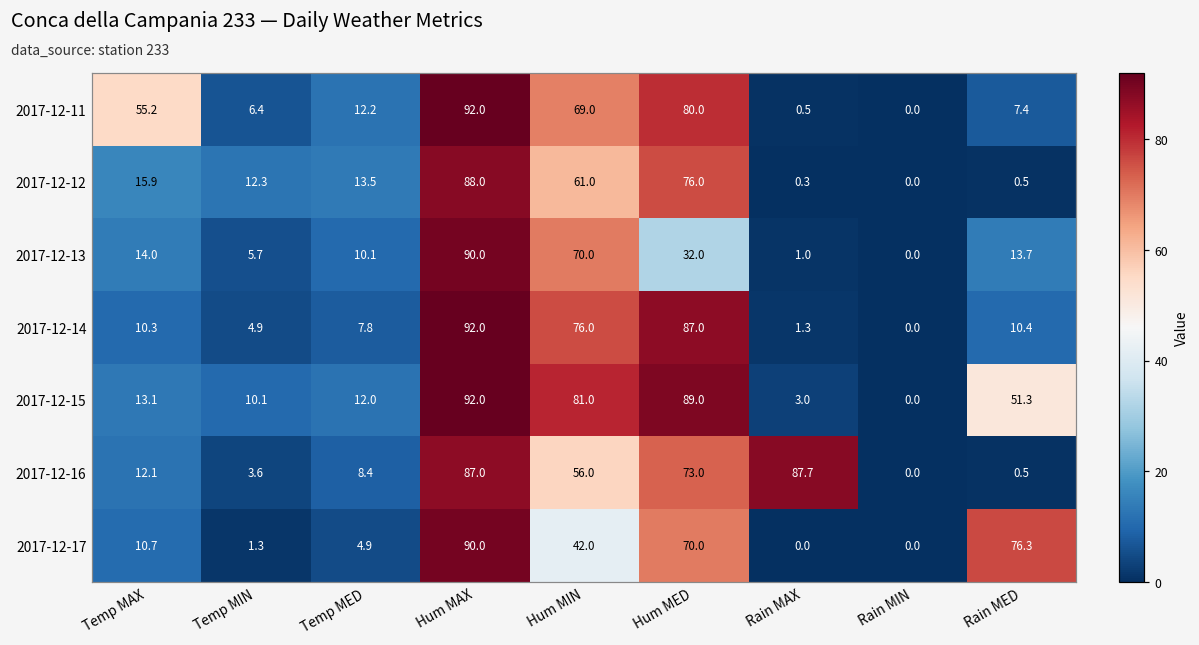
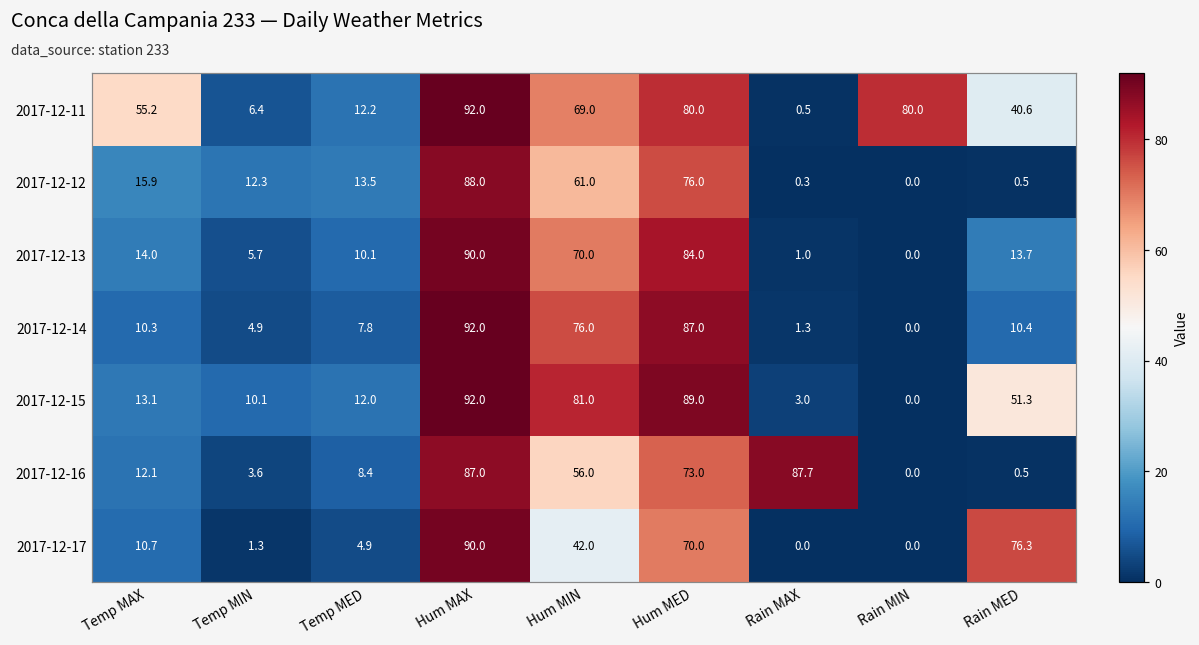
  {
    "2017-12-11": {
      "Temp MAX": 55.2,
      "Temp MIN": 6.4,
      "Temp MED": 12.2,
      "Hum MAX": 92.0,
      "Hum MIN": 69.0,
      "Hum MED": 80.0,
      "Rain MAX": 0.5,
-     "Rain MIN": 0.0,
-     "Rain MED": 7.4
+     "Rain MIN": 80.0,
+     "Rain MED": 40.6
    },
    "2017-12-12": {
      "Temp MAX": 15.9,
      "Temp MIN": 12.3,
      "Temp MED": 13.5,
      "Hum MAX": 88.0,
      "Hum MIN": 61.0,
      "Hum MED": 76.0,
      "Rain MAX": 0.3,
      "Rain MIN": 0.0,
      "Rain MED": 0.5
    },
    "2017-12-13": {
      "Temp MAX": 14.0,
      "Temp MIN": 5.7,
      "Temp MED": 10.1,
      "Hum MAX": 90.0,
      "Hum MIN": 70.0,
-     "Hum MED": 32.0,
+     "Hum MED": 84.0,
      "Rain MAX": 1.0,
      "Rain MIN": 0.0,
      "Rain MED": 13.7
    },
    "2017-12-14": {
      "Temp MAX": 10.3,
      "Temp MIN": 4.9,
      "Temp MED": 7.8,
      "Hum MAX": 92.0,
      "Hum MIN": 76.0,
      "Hum MED": 87.0,
      "Rain MAX": 1.3,
      "Rain MIN": 0.0,
      "Rain MED": 10.4
    },
    "2017-12-15": {
      "Temp MAX": 13.1,
      "Temp MIN": 10.1,
      "Temp MED": 12.0,
      "Hum MAX": 92.0,
      "Hum MIN": 81.0,
      "Hum MED": 89.0,
      "Rain MAX": 3.0,
      "Rain MIN": 0.0,
      "Rain MED": 51.3
    },
    "2017-12-16": {
      "Temp MAX": 12.1,
      "Temp MIN": 3.6,
      "Temp MED": 8.4,
      "Hum MAX": 87.0,
      "Hum MIN": 56.0,
      "Hum MED": 73.0,
      "Rain MAX": 87.7,
      "Rain MIN": 0.0,
      "Rain MED": 0.5
    },
    "2017-12-17": {
      "Temp MAX": 10.7,
      "Temp MIN": 1.3,
      "Temp MED": 4.9,
      "Hum MAX": 90.0,
      "Hum MIN": 42.0,
      "Hum MED": 70.0,
      "Rain MAX": 0.0,
      "Rain MIN": 0.0,
      "Rain MED": 76.3
    }
  }
